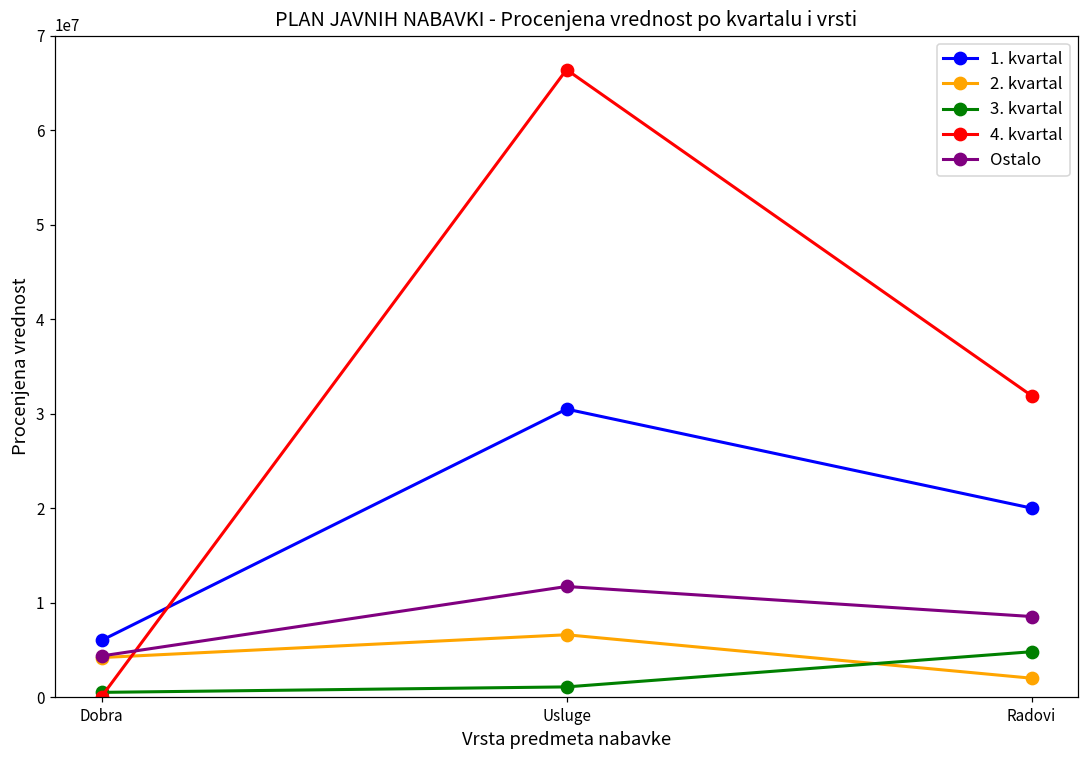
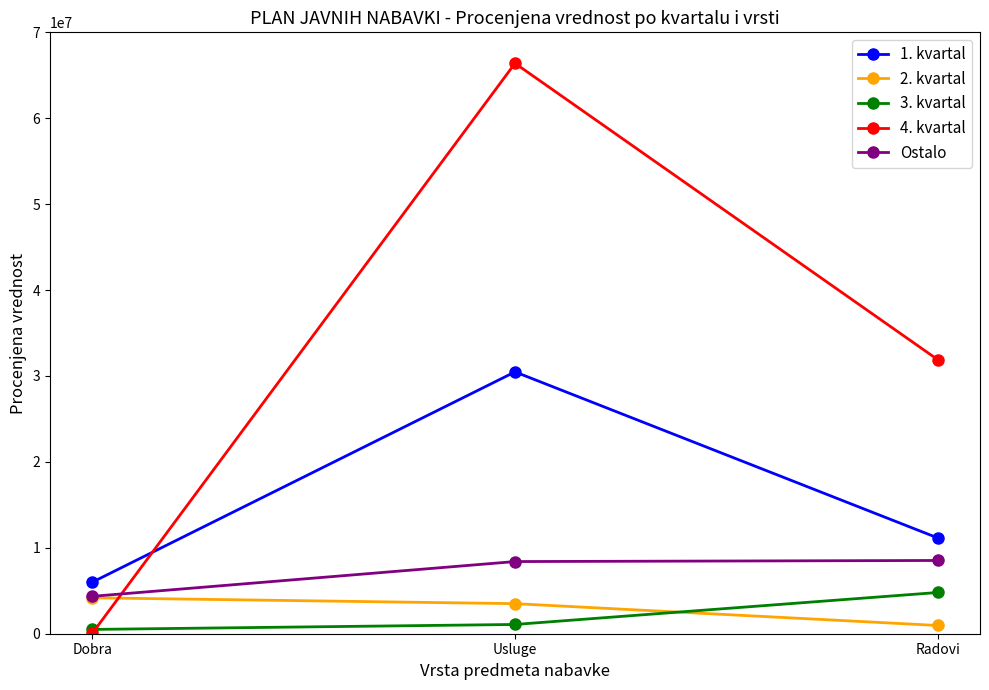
  {
    "1. kvartal": {
      "Dobra": 6000000,
      "Usluge": 30000000,
-     "Radovi": 20000000
+     "Radovi": 11000000
    },
    "2. kvartal": {
-     "Usluge": 7000000,
-     "Radovi": 2000000
+     "Usluge": 4000000,
+     "Radovi": 1000000
    },
    "3. kvartal": {
      "Dobra": 1000000,
      "Usluge": 1000000,
      "Radovi": 5000000
    },
    "4. kvartal": {
      "Dobra": 0,
      "Usluge": 66000000,
      "Radovi": 32000000
    },
    "Ostalo": {
-     "Usluge": 12000000,
+     "Usluge": 8000000,
      "Radovi": 9000000
    }
  }
